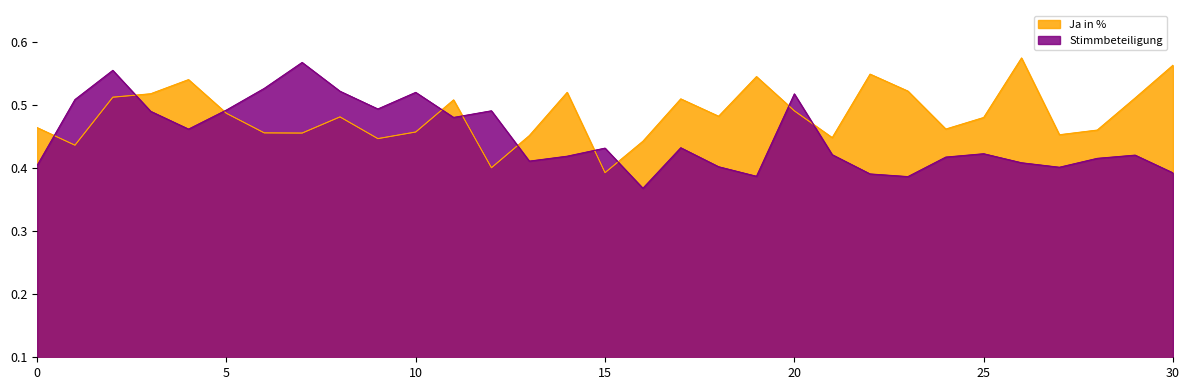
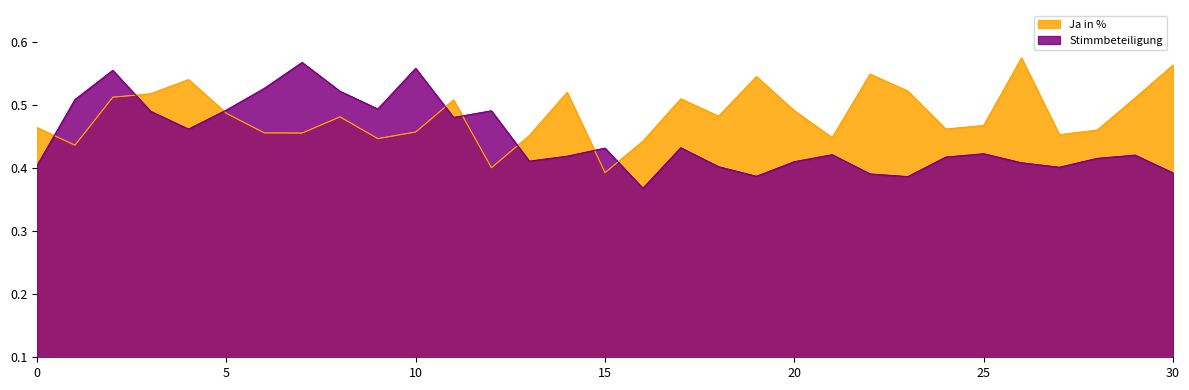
  {
    "Ja in %": {
      "0": 0.46,
      "5": 0.49,
      "10": 0.46,
      "15": 0.39,
      "20": 0.49,
-     "25": 0.48,
+     "25": 0.47,
      "30": 0.56
    },
    "Stimmbeteiligung": {
      "0": 0.40,
      "5": 0.49,
-     "10": 0.52,
+     "10": 0.56,
      "15": 0.43,
-     "20": 0.52,
+     "20": 0.41,
      "25": 0.42,
      "30": 0.39
    }
  }
